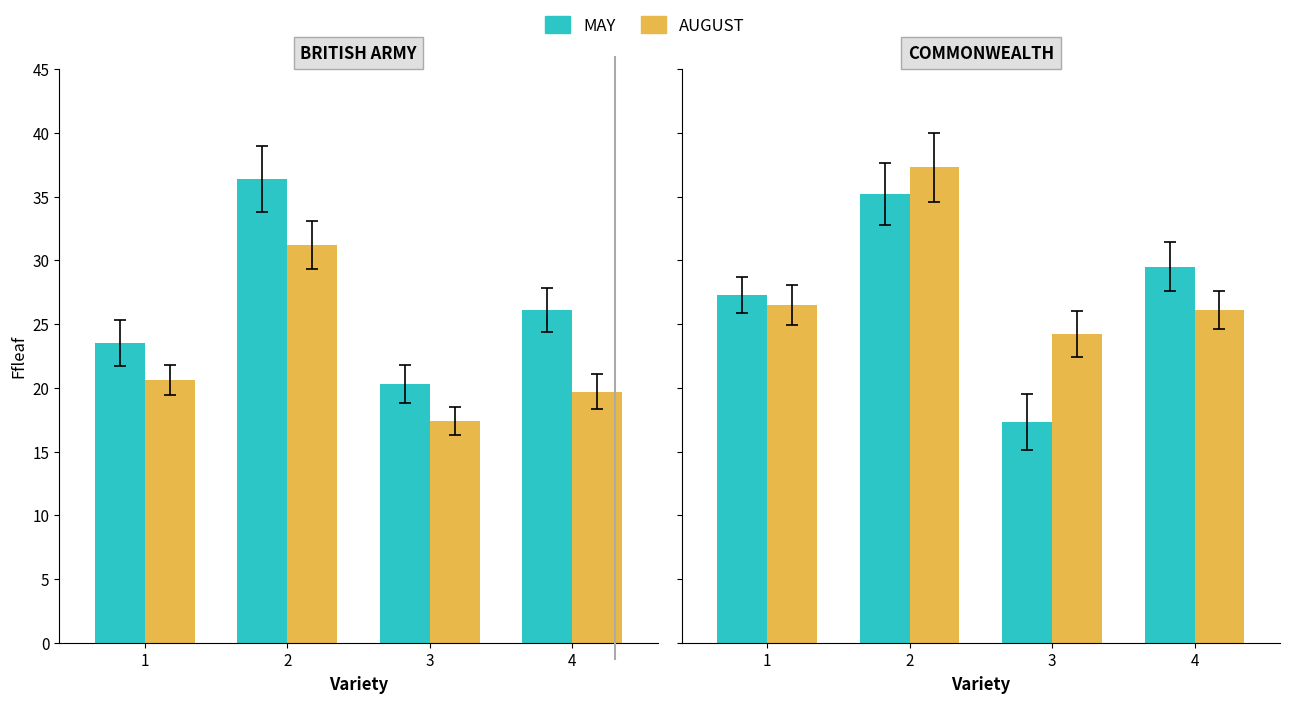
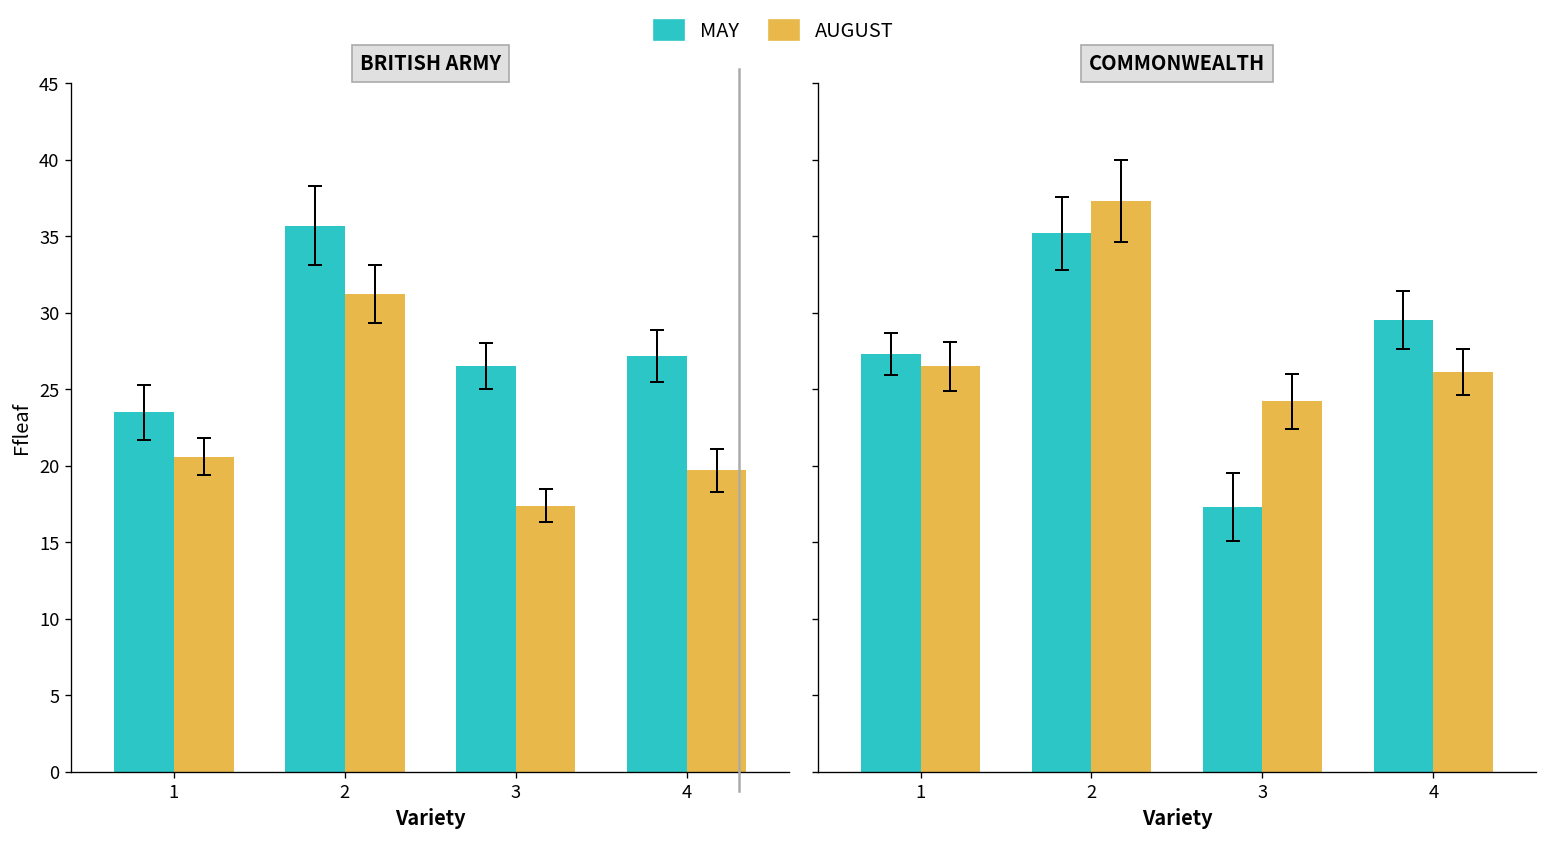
  {
    "BRITISH ARMY": {
      "MAY": {
        "1": 23.5,
-       "2": 36.4,
-       "3": 20.3,
-       "4": 26.1
+       "2": 35.7,
+       "3": 26.5,
+       "4": 27.2
      },
      "AUGUST": {
        "1": 20.6,
        "2": 31.2,
        "3": 17.4,
        "4": 19.7
      }
    }
  }
